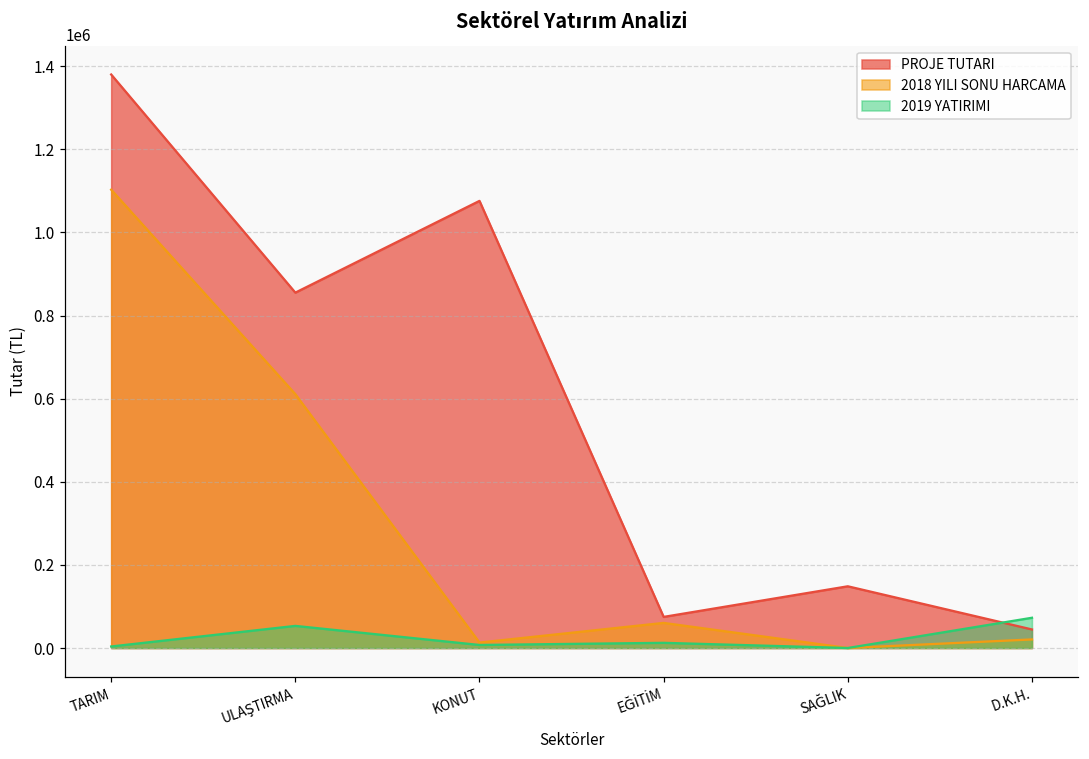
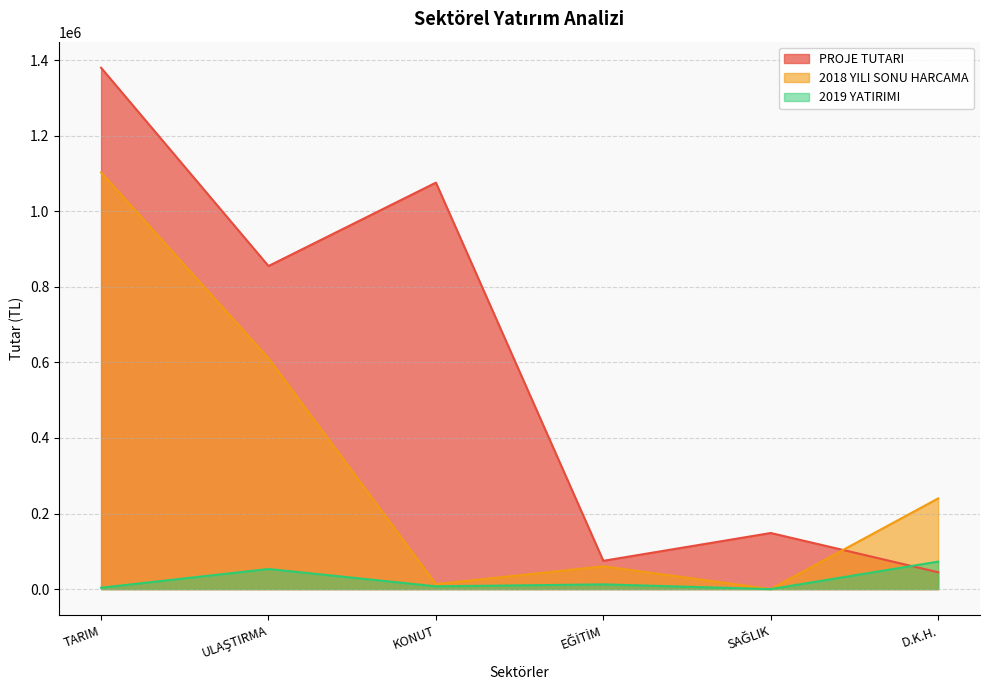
  {
    "PROJE TUTARI": {
      "TARIM": 1380000,
      "ULAŞTIRMA": 860000,
      "KONUT": 1080000,
      "EĞİTİM": 70000,
      "SAĞLIK": 150000,
      "D.K.H.": 40000
    },
    "2018 YILI SONU HARCAMA": {
      "TARIM": 1100000,
      "ULAŞTIRMA": 610000,
      "EĞİTİM": 60000,
-     "D.K.H.": 20000
+     "D.K.H.": 240000
    },
    "2019 YATIRIMI": {
      "TARIM": 0,
      "ULAŞTIRMA": 50000,
      "EĞİTİM": 10000,
      "D.K.H.": 70000
    }
  }
